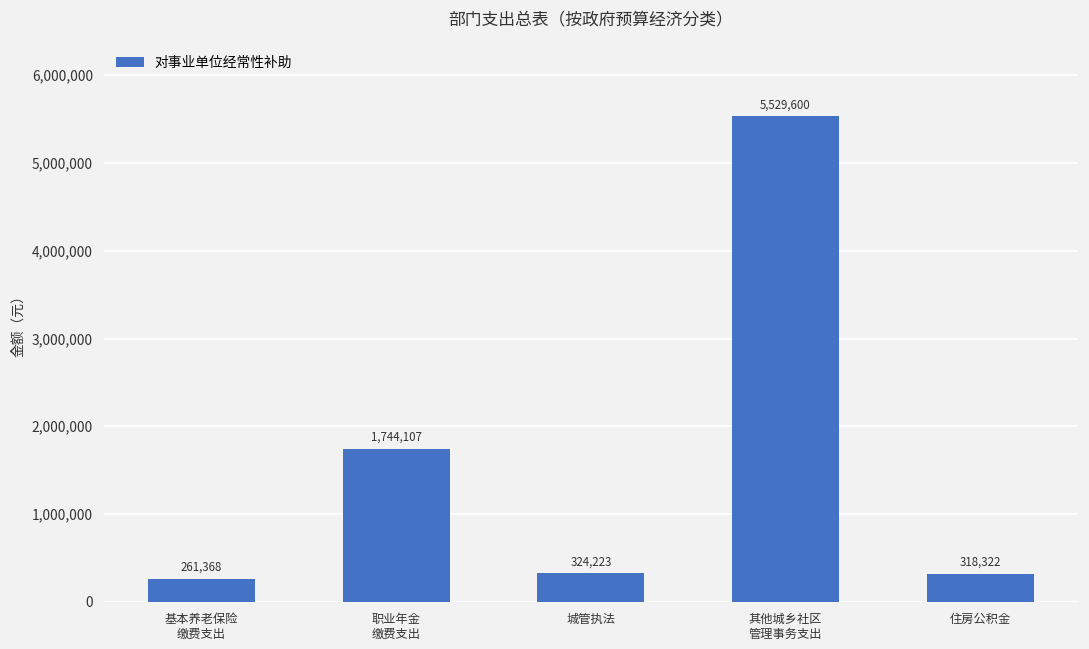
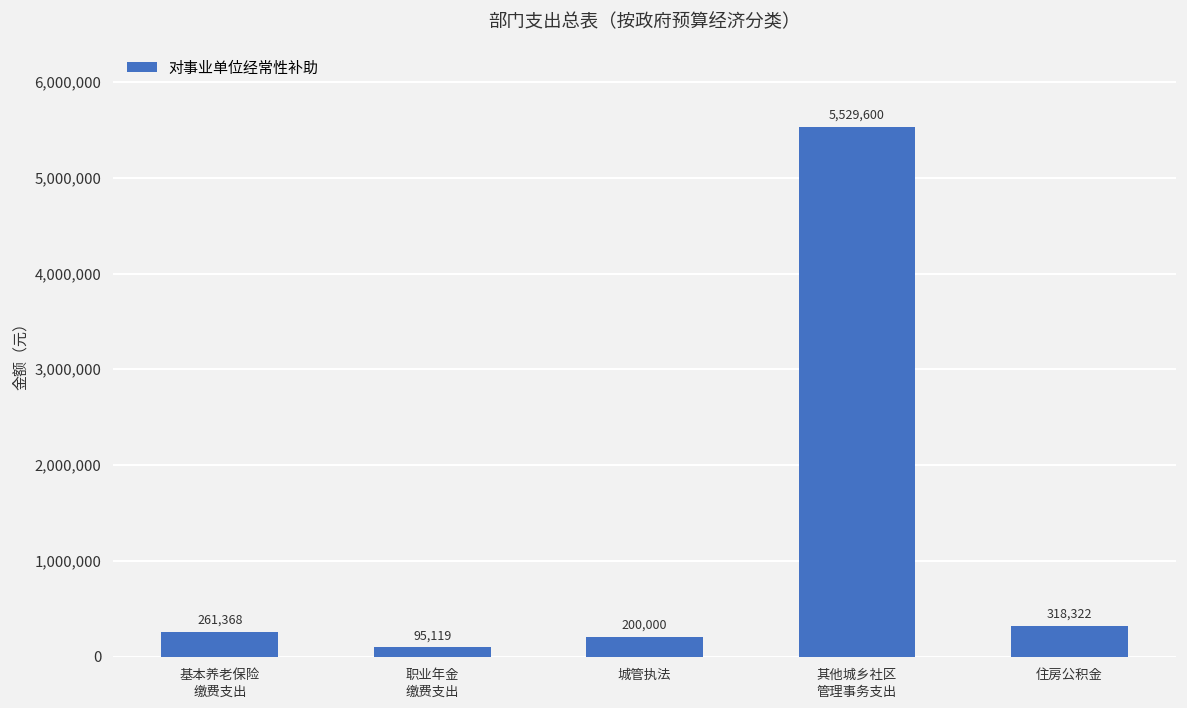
  {
    "基本养老保险 缴费支出": "261,368",
-   "职业年金 缴费支出": "1,744,107",
-   "城管执法": "324,223",
+   "职业年金 缴费支出": "95,119",
+   "城管执法": "200,000",
    "其他城乡社区 管理事务支出": "5,529,600",
    "住房公积金": "318,322"
  }
